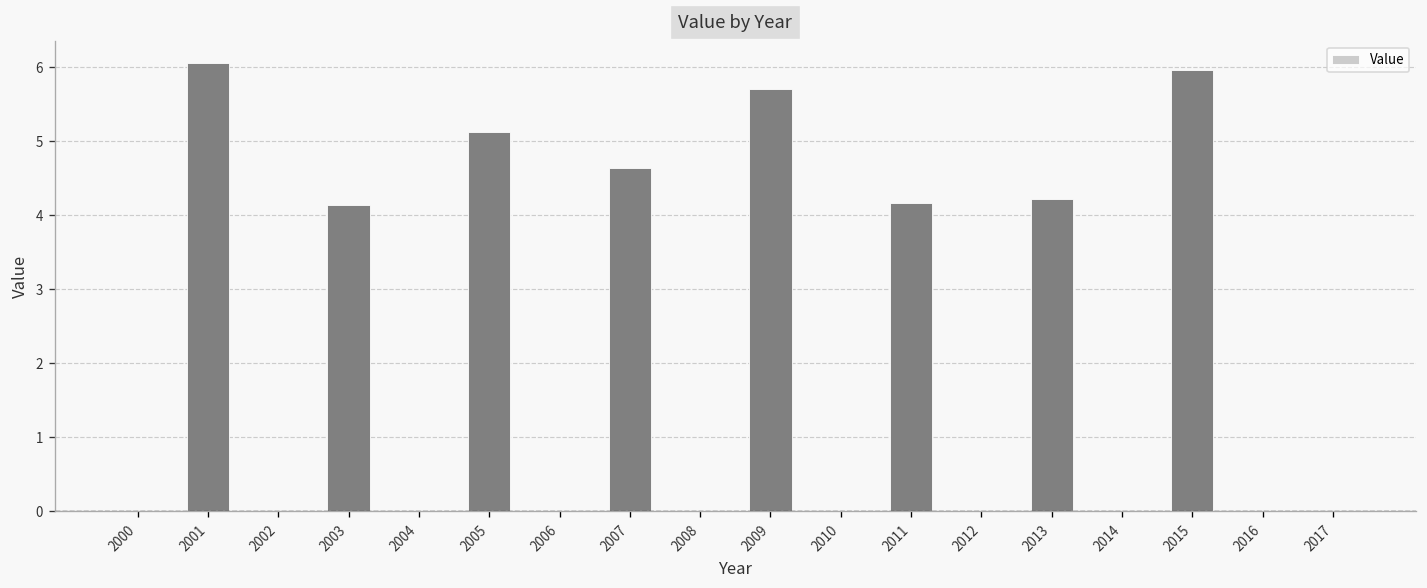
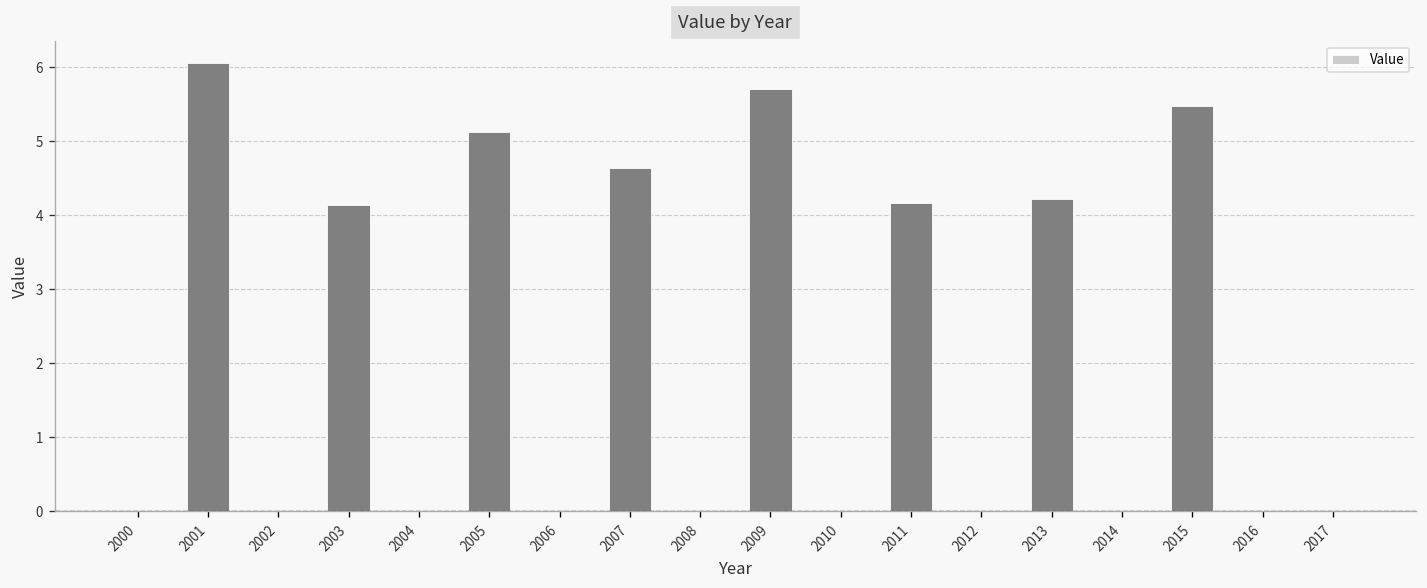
  {
    "2000": 0.0,
    "2001": 6.1,
    "2002": 0.0,
    "2003": 4.1,
    "2004": 0.0,
    "2005": 5.1,
    "2006": 0.0,
    "2007": 4.6,
    "2008": 0.0,
    "2009": 5.7,
    "2010": 0.0,
    "2011": 4.2,
    "2012": 0.0,
    "2013": 4.2,
    "2014": 0.0,
-   "2015": 6.0,
+   "2015": 5.5,
    "2016": 0.0,
    "2017": 0.0
  }
